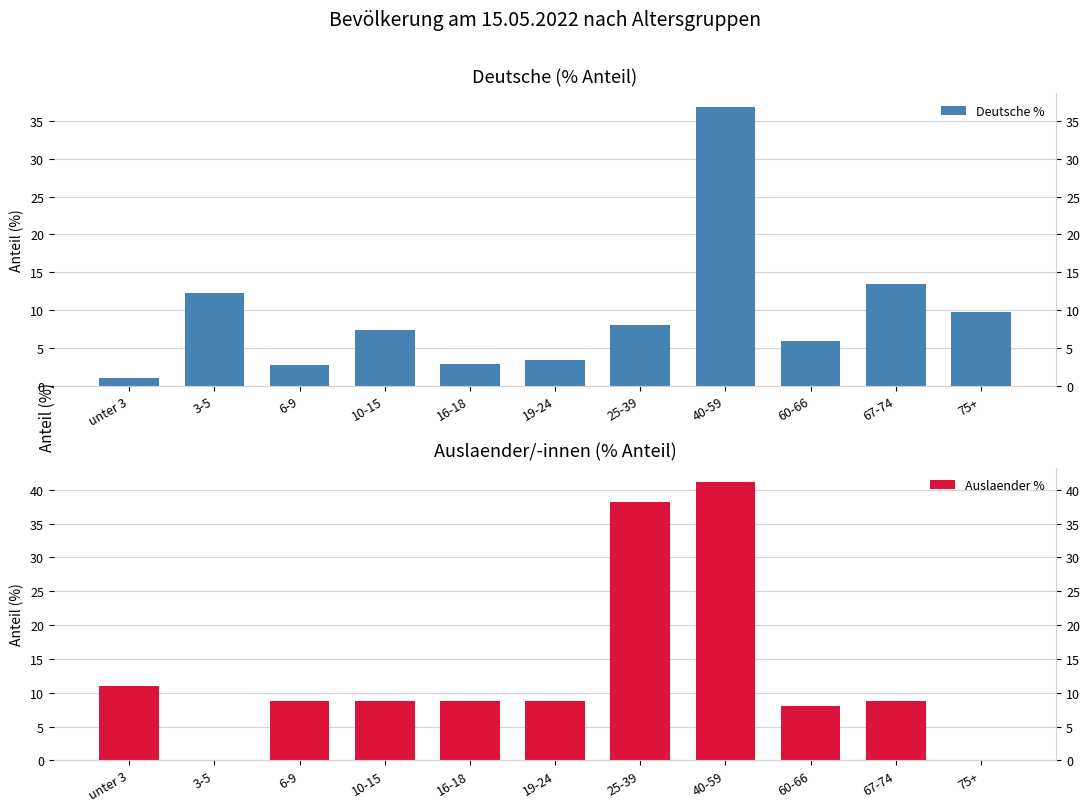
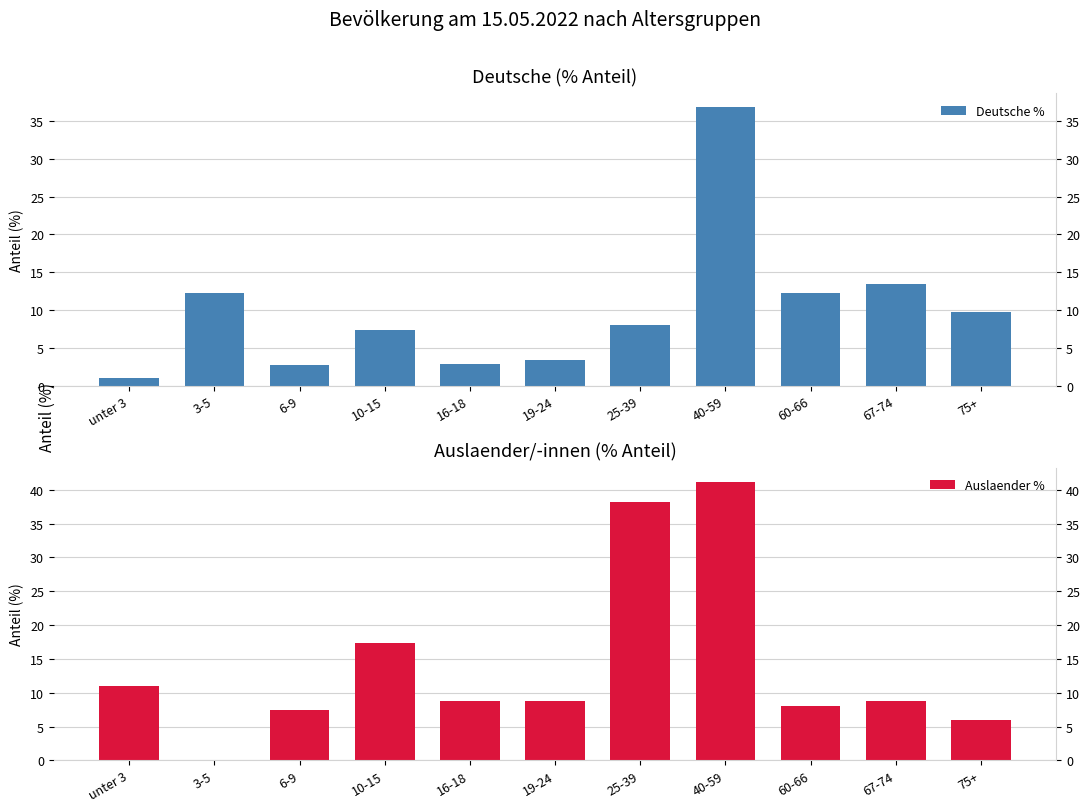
  {
    "Deutsche (% Anteil)": {
      "unter 3": 1,
      "3-5": 12,
      "6-9": 3,
      "10-15": 7,
      "16-18": 3,
      "19-24": 3,
      "25-39": 8,
      "40-59": 37,
-     "60-66": 6,
+     "60-66": 12,
      "67-74": 14,
      "75+": 10
    },
    "Auslaender/-innen (% Anteil)": {
      "unter 3": 11,
      "3-5": 0,
-     "6-9": 9,
-     "10-15": 9,
+     "6-9": 8,
+     "10-15": 17,
      "16-18": 9,
      "19-24": 9,
      "25-39": 38,
      "40-59": 41,
      "60-66": 8,
      "67-74": 9,
-     "75+": 0
+     "75+": 6
    }
  }
